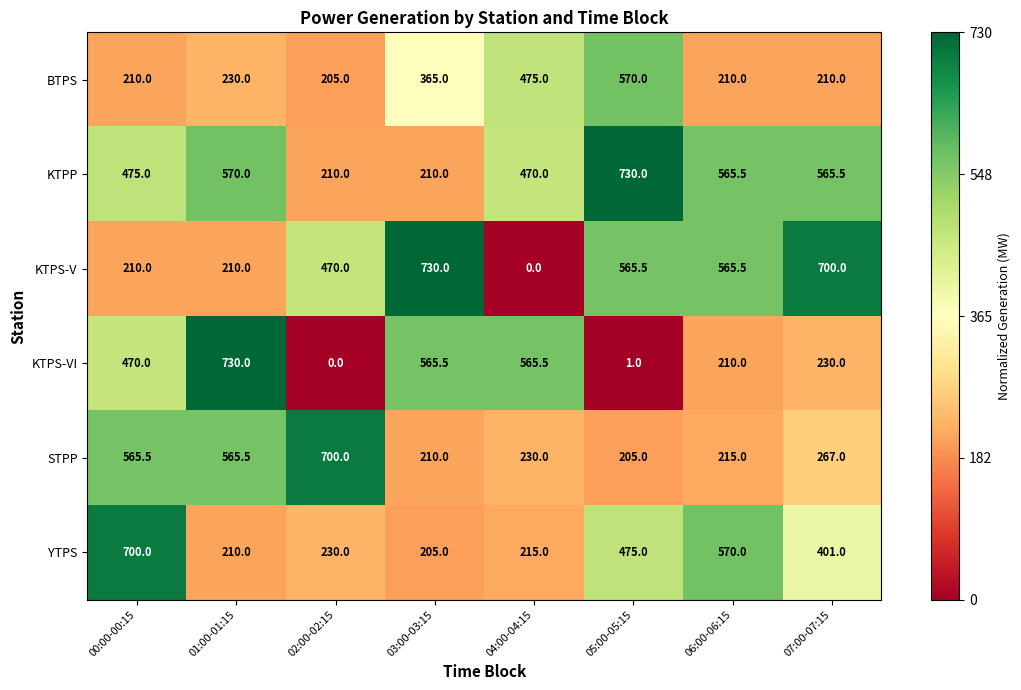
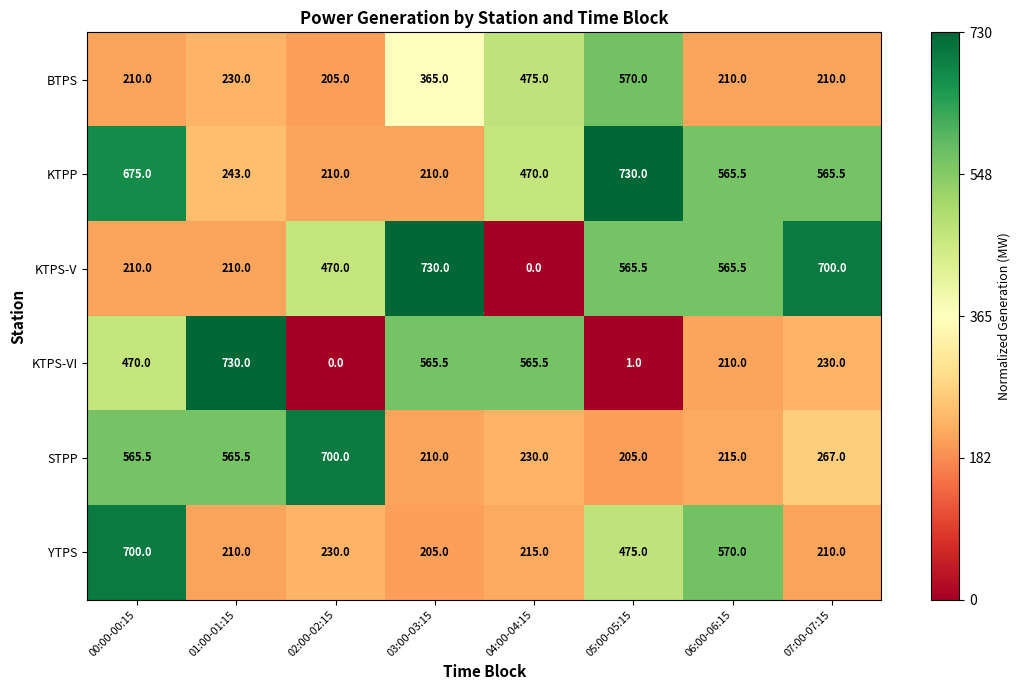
  {
    "BTPS": {
      "00:00-00:15": 210.0,
      "01:00-01:15": 230.0,
      "02:00-02:15": 205.0,
      "03:00-03:15": 365.0,
      "04:00-04:15": 475.0,
      "05:00-05:15": 570.0,
      "06:00-06:15": 210.0,
      "07:00-07:15": 210.0
    },
    "KTPP": {
-     "00:00-00:15": 475.0,
-     "01:00-01:15": 570.0,
+     "00:00-00:15": 675.0,
+     "01:00-01:15": 243.0,
      "02:00-02:15": 210.0,
      "03:00-03:15": 210.0,
      "04:00-04:15": 470.0,
      "05:00-05:15": 730.0,
      "06:00-06:15": 565.5,
      "07:00-07:15": 565.5
    },
    "KTPS-V": {
      "00:00-00:15": 210.0,
      "01:00-01:15": 210.0,
      "02:00-02:15": 470.0,
      "03:00-03:15": 730.0,
      "04:00-04:15": 0.0,
      "05:00-05:15": 565.5,
      "06:00-06:15": 565.5,
      "07:00-07:15": 700.0
    },
    "KTPS-VI": {
      "00:00-00:15": 470.0,
      "01:00-01:15": 730.0,
      "02:00-02:15": 0.0,
      "03:00-03:15": 565.5,
      "04:00-04:15": 565.5,
      "05:00-05:15": 1.0,
      "06:00-06:15": 210.0,
      "07:00-07:15": 230.0
    },
    "STPP": {
      "00:00-00:15": 565.5,
      "01:00-01:15": 565.5,
      "02:00-02:15": 700.0,
      "03:00-03:15": 210.0,
      "04:00-04:15": 230.0,
      "05:00-05:15": 205.0,
      "06:00-06:15": 215.0,
      "07:00-07:15": 267.0
    },
    "YTPS": {
      "00:00-00:15": 700.0,
      "01:00-01:15": 210.0,
      "02:00-02:15": 230.0,
      "03:00-03:15": 205.0,
      "04:00-04:15": 215.0,
      "05:00-05:15": 475.0,
      "06:00-06:15": 570.0,
-     "07:00-07:15": 401.0
+     "07:00-07:15": 210.0
    }
  }
